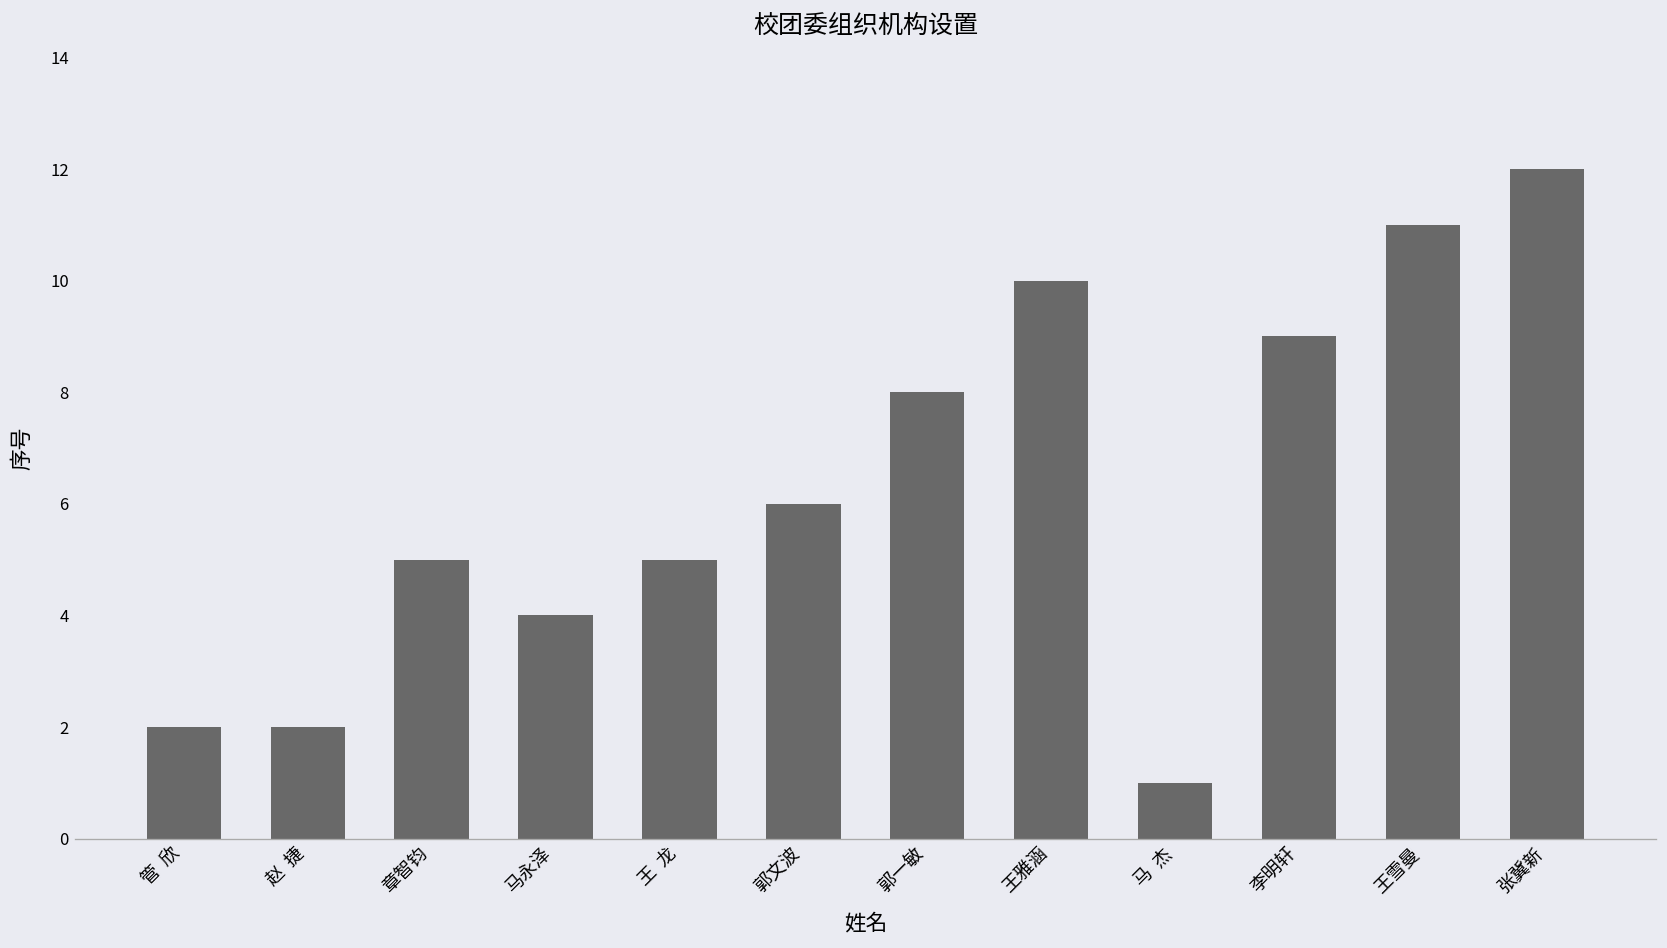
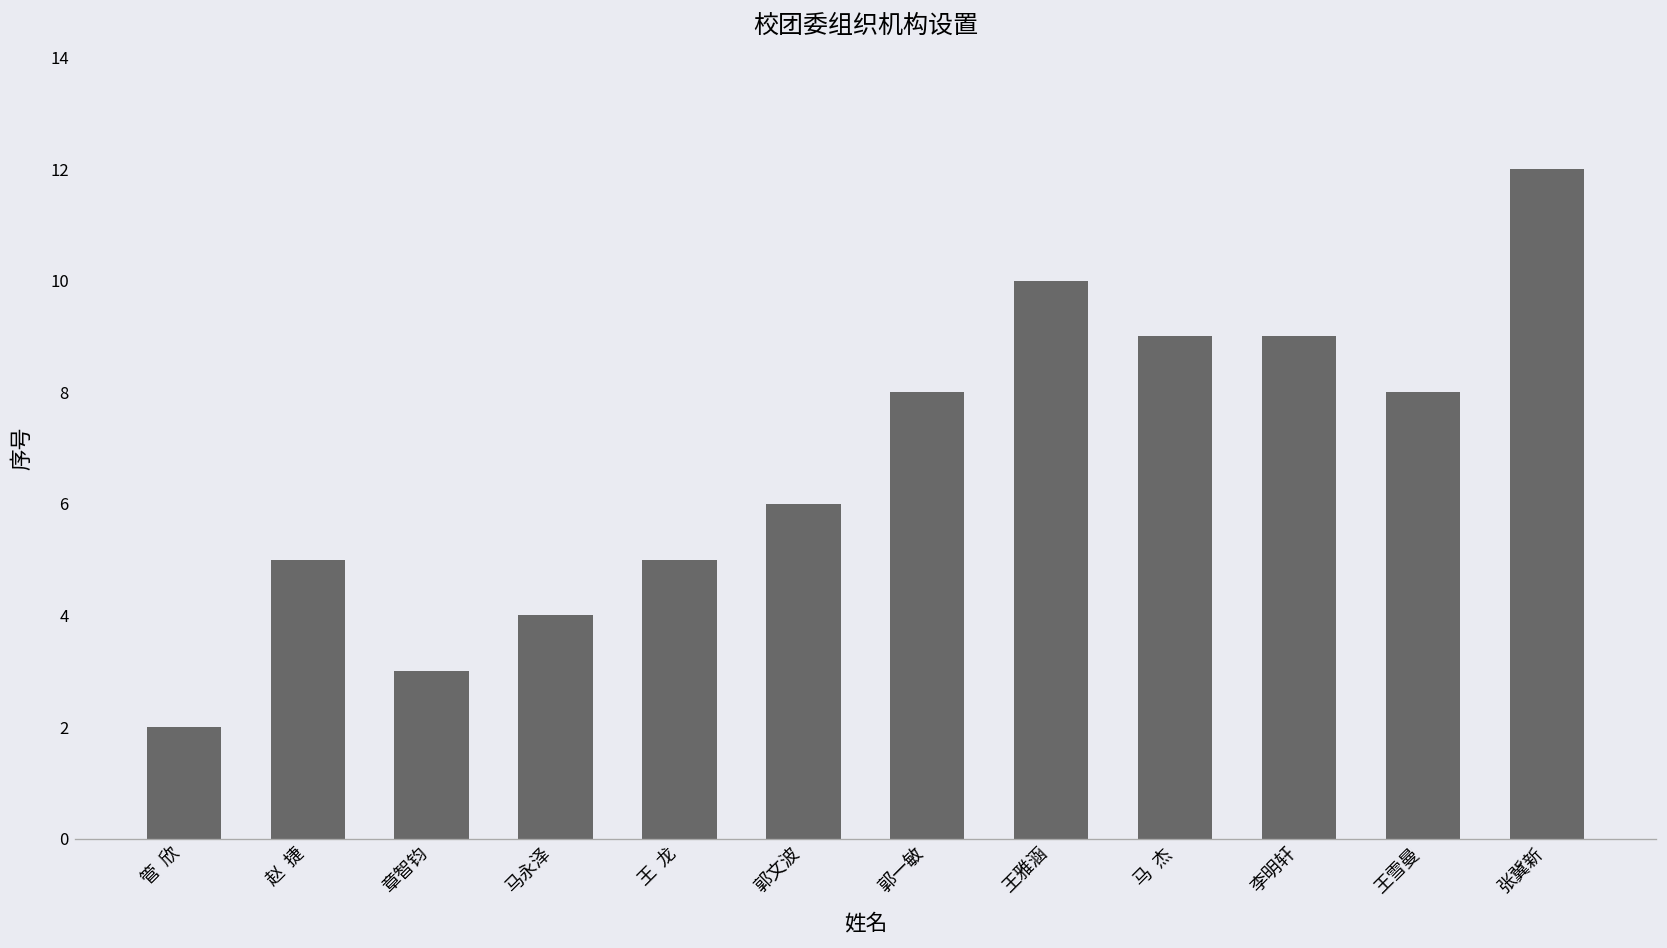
  {
    "管 欣": 2,
-   "赵 捷": 2,
-   "章智钧": 5,
+   "赵 捷": 5,
+   "章智钧": 3,
    "马永泽": 4,
    "王 龙": 5,
    "郭文波": 6,
    "郭一敏": 8,
    "王雅涵": 10,
-   "马 杰": 1,
+   "马 杰": 9,
    "李明轩": 9,
-   "王雪曼": 11,
+   "王雪曼": 8,
    "张冀新": 12
  }
